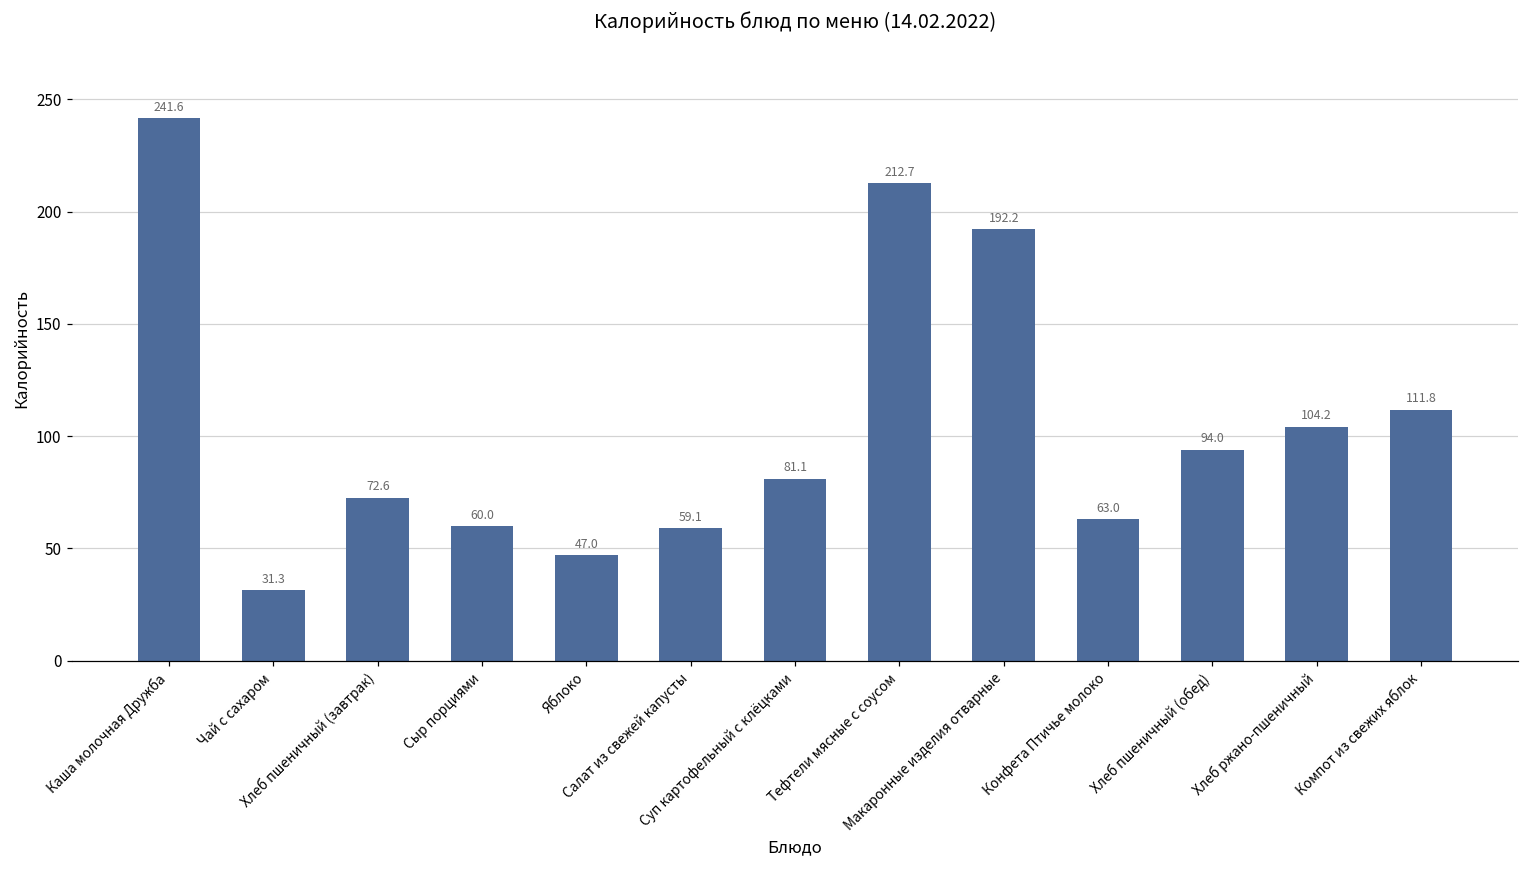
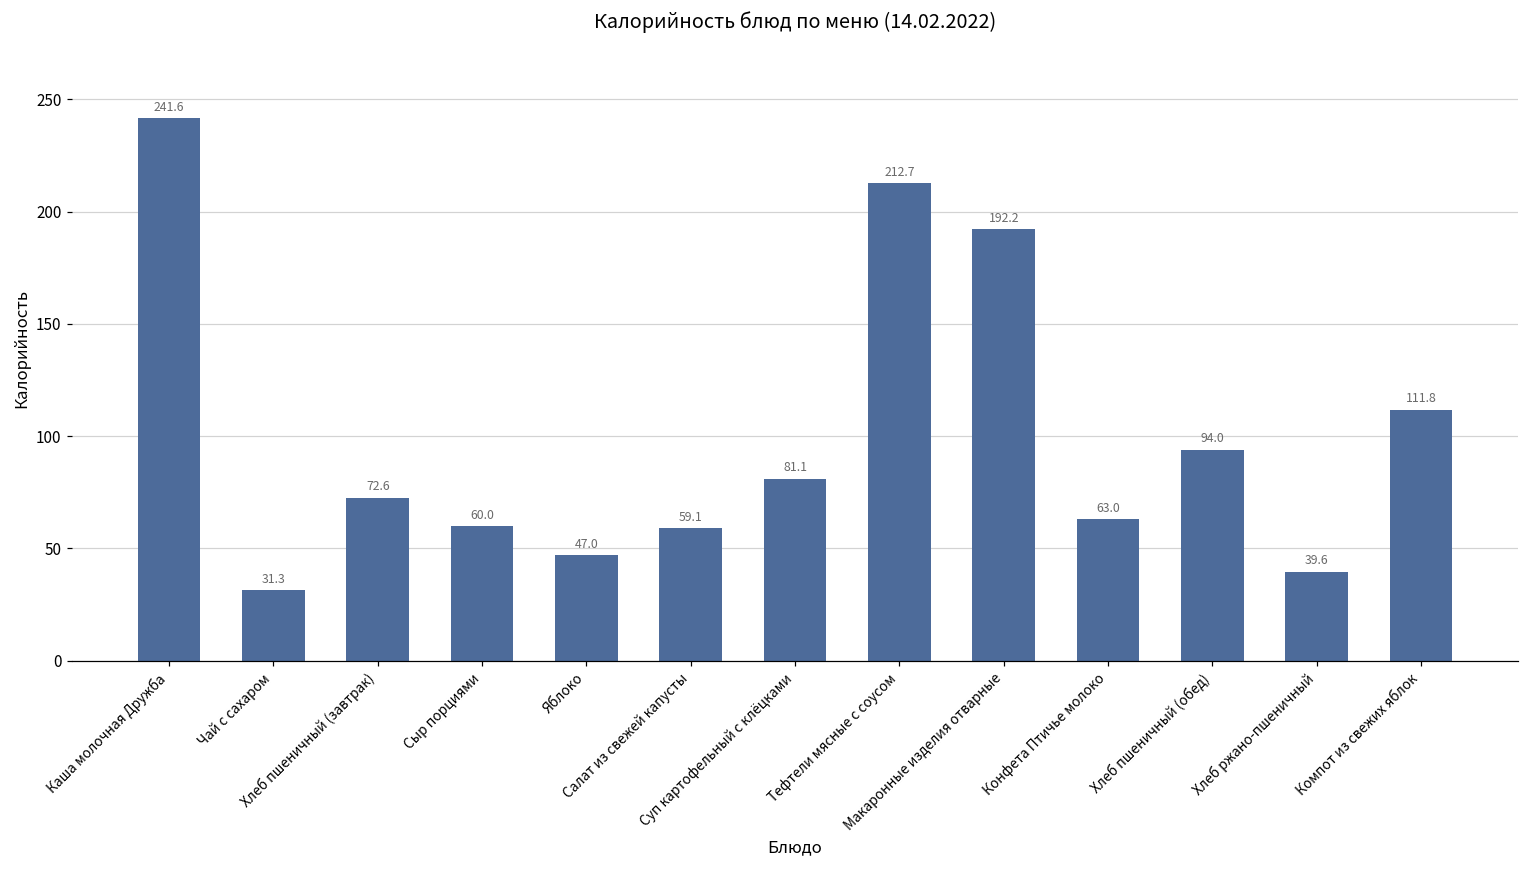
  {
    "Каша молочная Дружба": 241.6,
    "Чай с сахаром": 31.3,
    "Хлеб пшеничный (завтрак)": 72.6,
    "Сыр порциями": 60.0,
    "Яблоко": 47.0,
    "Салат из свежей капусты": 59.1,
    "Суп картофельный с клёцками": 81.1,
    "Тефтели мясные с соусом": 212.7,
    "Макаронные изделия отварные": 192.2,
    "Конфета Птичье молоко": 63.0,
    "Хлеб пшеничный (обед)": 94.0,
-   "Хлеб ржано-пшеничный": 104.2,
+   "Хлеб ржано-пшеничный": 39.6,
    "Компот из свежих яблок": 111.8
  }
